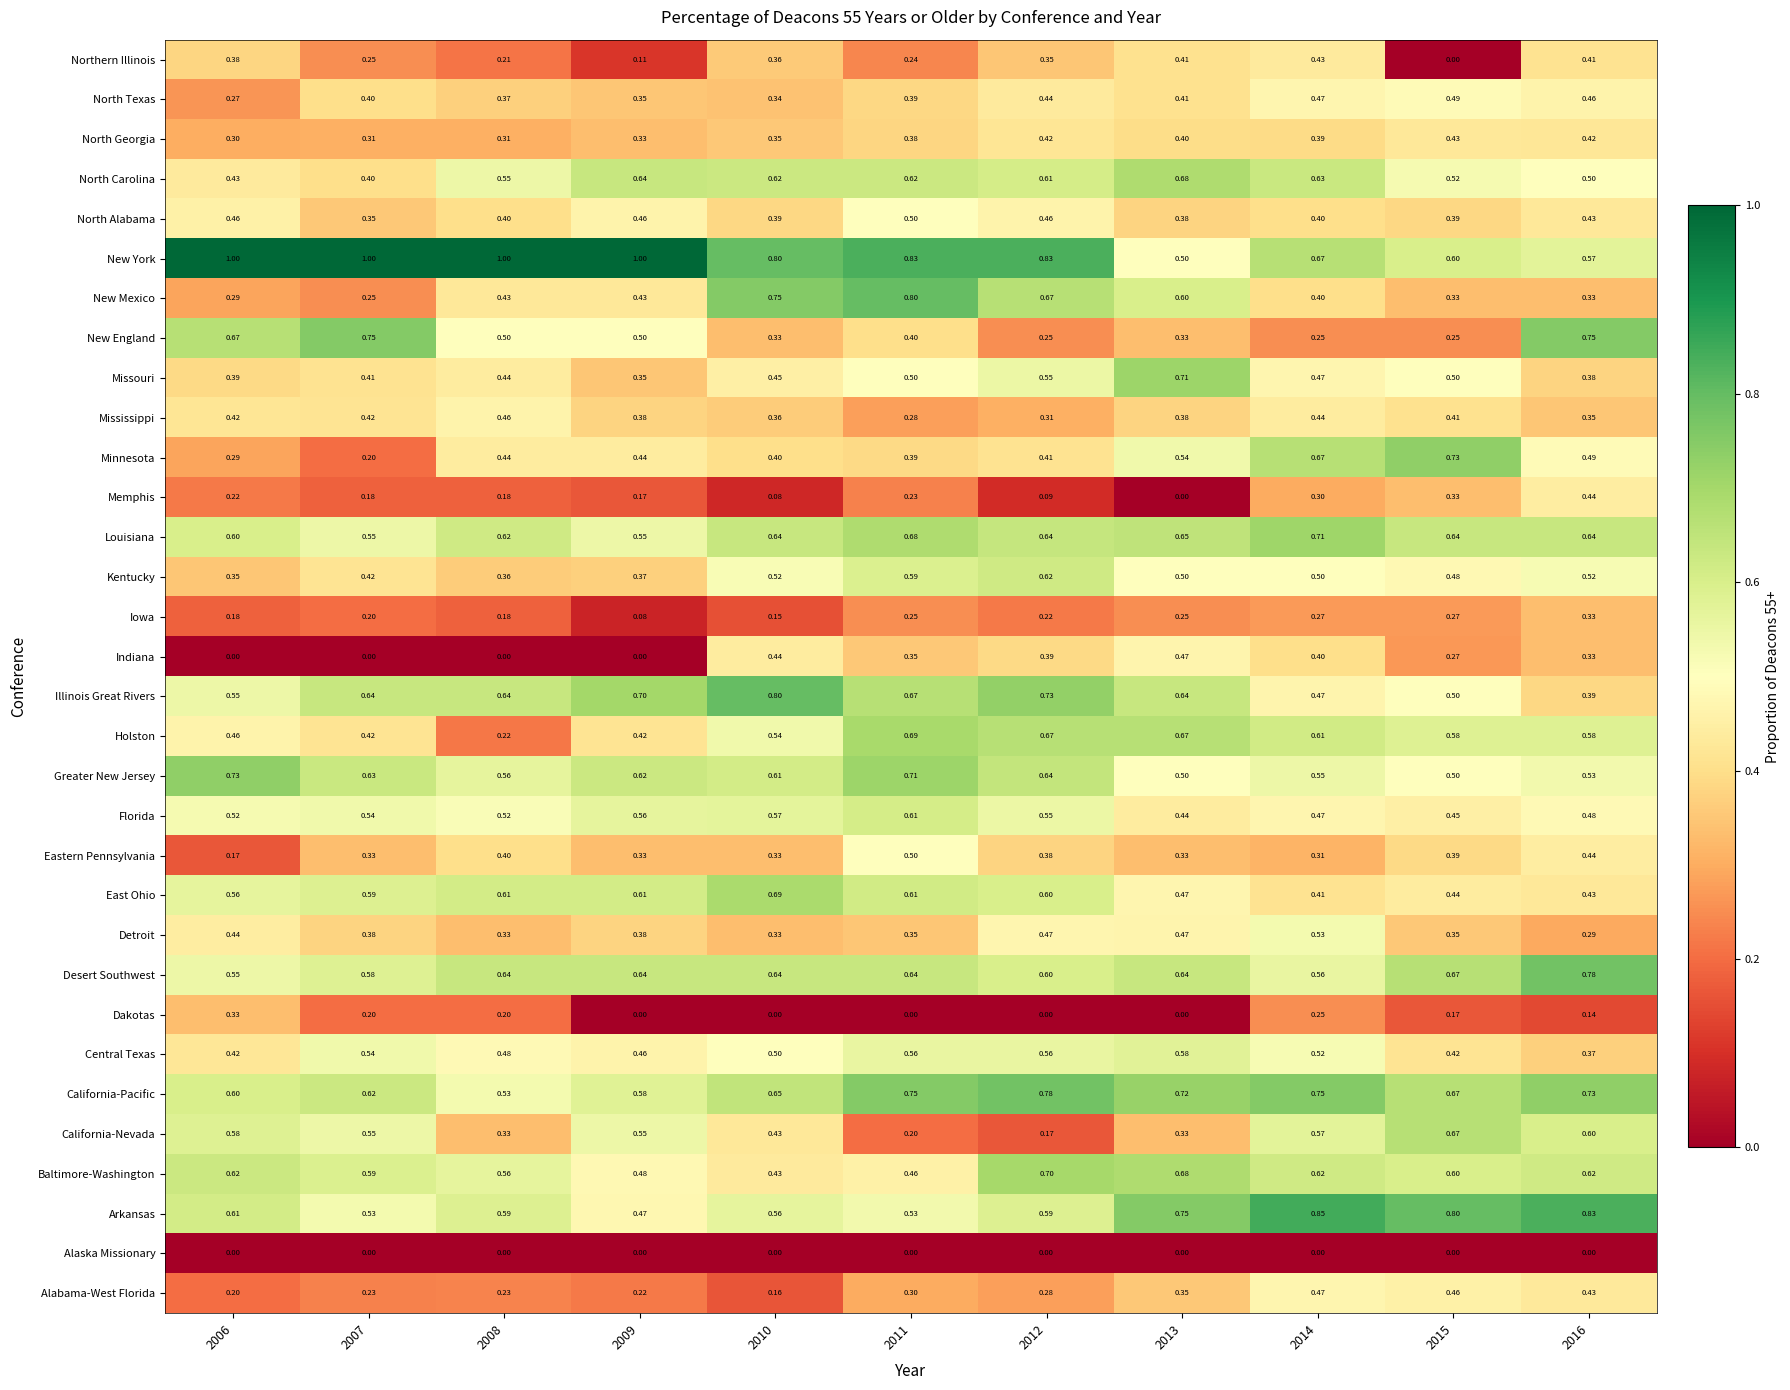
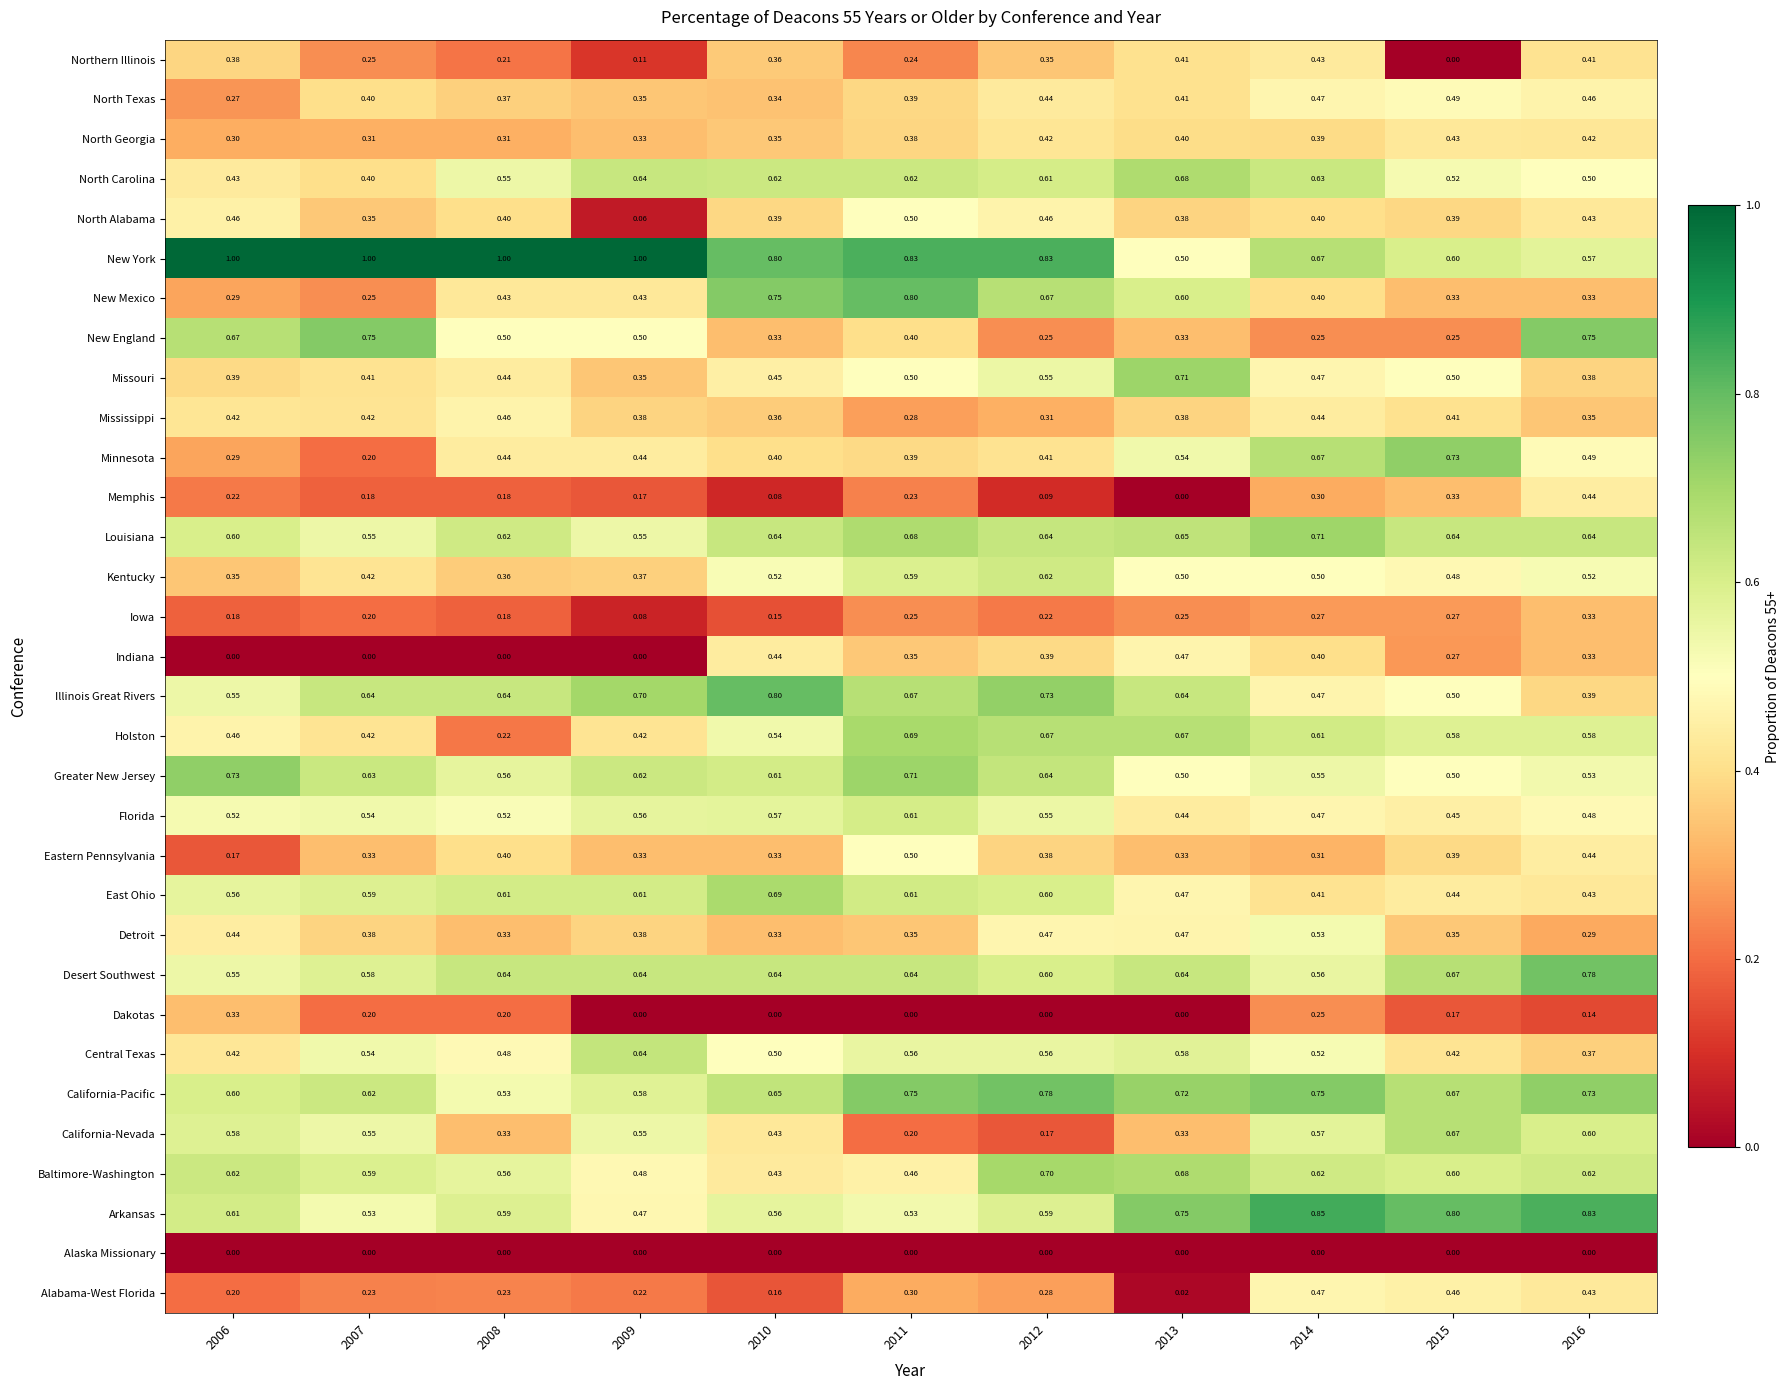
  {
    "North Alabama": {
      "2006": 0.46,
      "2007": 0.35,
      "2008": 0.40,
-     "2009": 0.46,
+     "2009": 0.06,
      "2010": 0.39,
      "2011": 0.50,
      "2012": 0.46,
      "2013": 0.38,
      "2014": 0.40,
      "2015": 0.39,
      "2016": 0.43
    },
    "Central Texas": {
      "2006": 0.42,
      "2007": 0.54,
      "2008": 0.48,
-     "2009": 0.46,
+     "2009": 0.64,
      "2010": 0.50,
      "2011": 0.56,
      "2012": 0.56,
      "2013": 0.58,
      "2014": 0.52,
      "2015": 0.42,
      "2016": 0.37
    },
    "Alabama-West Florida": {
      "2006": 0.20,
      "2007": 0.23,
      "2008": 0.23,
      "2009": 0.22,
      "2010": 0.16,
      "2011": 0.30,
      "2012": 0.28,
-     "2013": 0.35,
+     "2013": 0.02,
      "2014": 0.47,
      "2015": 0.46,
      "2016": 0.43
    }
  }
